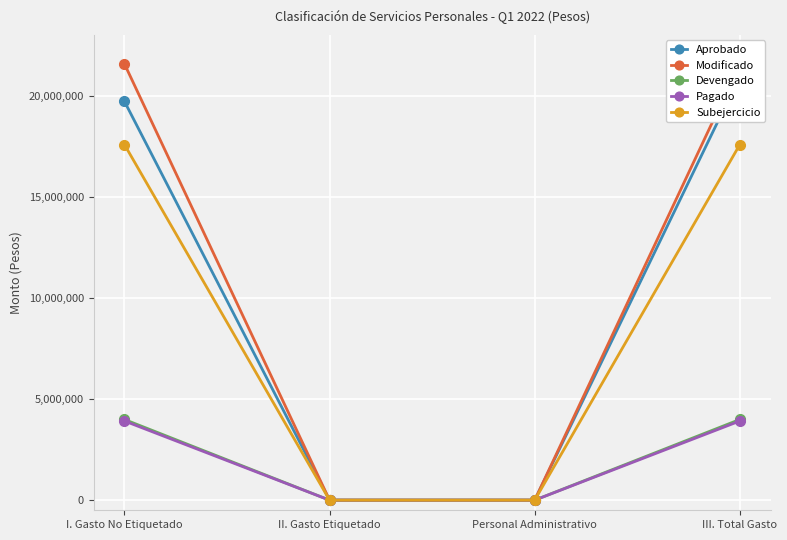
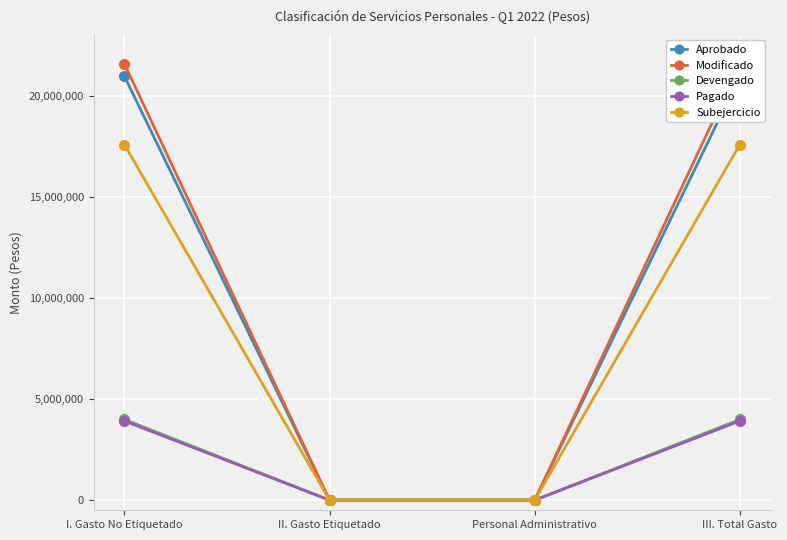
  {
    "Aprobado": {
-     "I. Gasto No Etiquetado": "19,700,000"
+     "I. Gasto No Etiquetado": "21,000,000"
    },
    "Modificado": {
      "I. Gasto No Etiquetado": "21,600,000"
    },
    "Subejercicio": {
      "I. Gasto No Etiquetado": "17,600,000",
      "III. Total Gasto": "17,600,000"
    }
  }
